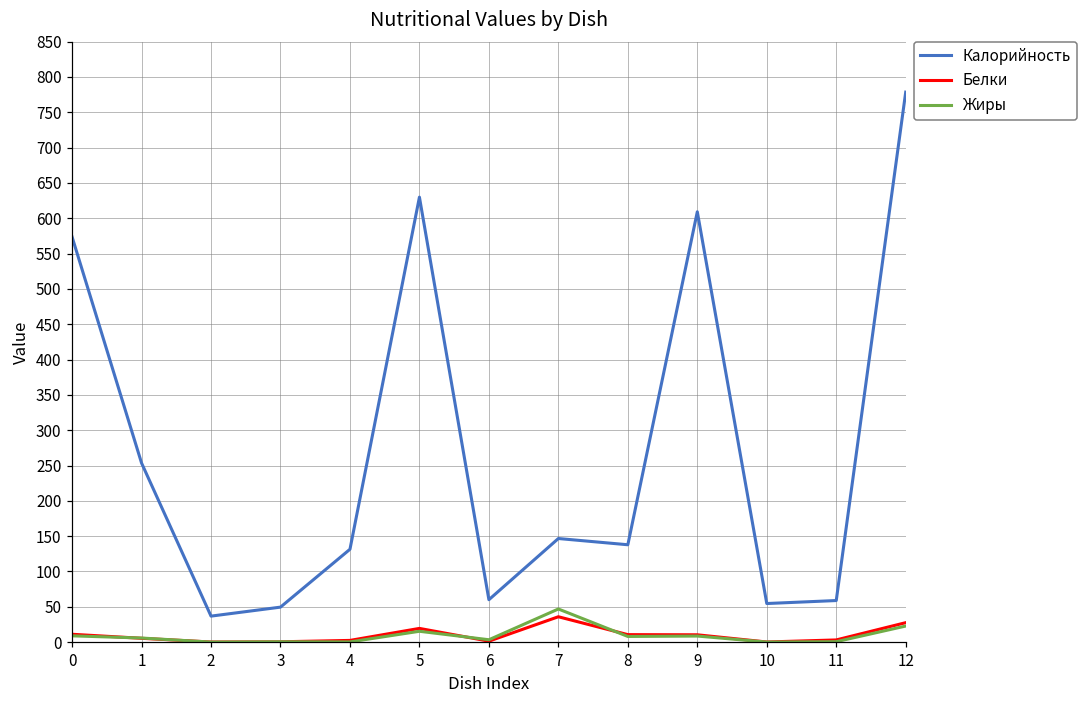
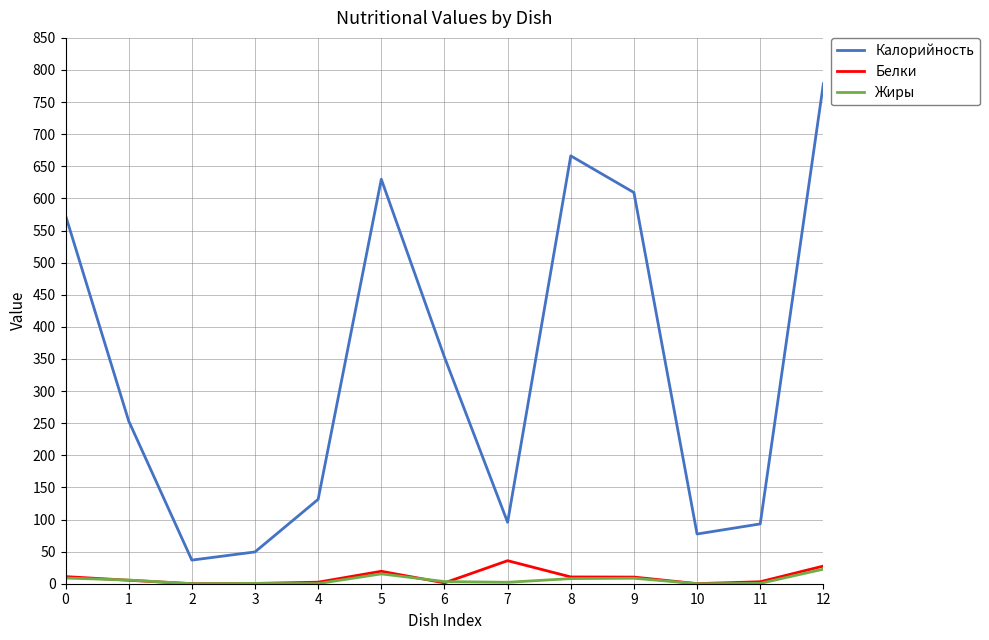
  {
    "Калорийность": {
      "0": 570,
      "1": 250,
      "2": 40,
      "3": 50,
      "4": 130,
      "5": 630,
-     "6": 60,
-     "7": 150,
-     "8": 140,
+     "6": 350,
+     "7": 100,
+     "8": 670,
      "9": 610,
-     "10": 50,
-     "11": 60,
+     "10": 80,
+     "11": 90,
      "12": 780
    },
    "Белки": {
      "5": 20,
      "7": 40,
      "12": 30
    },
    "Жиры": {
      "5": 20,
-     "7": 50,
+     "7": 0,
      "12": 20
    }
  }
